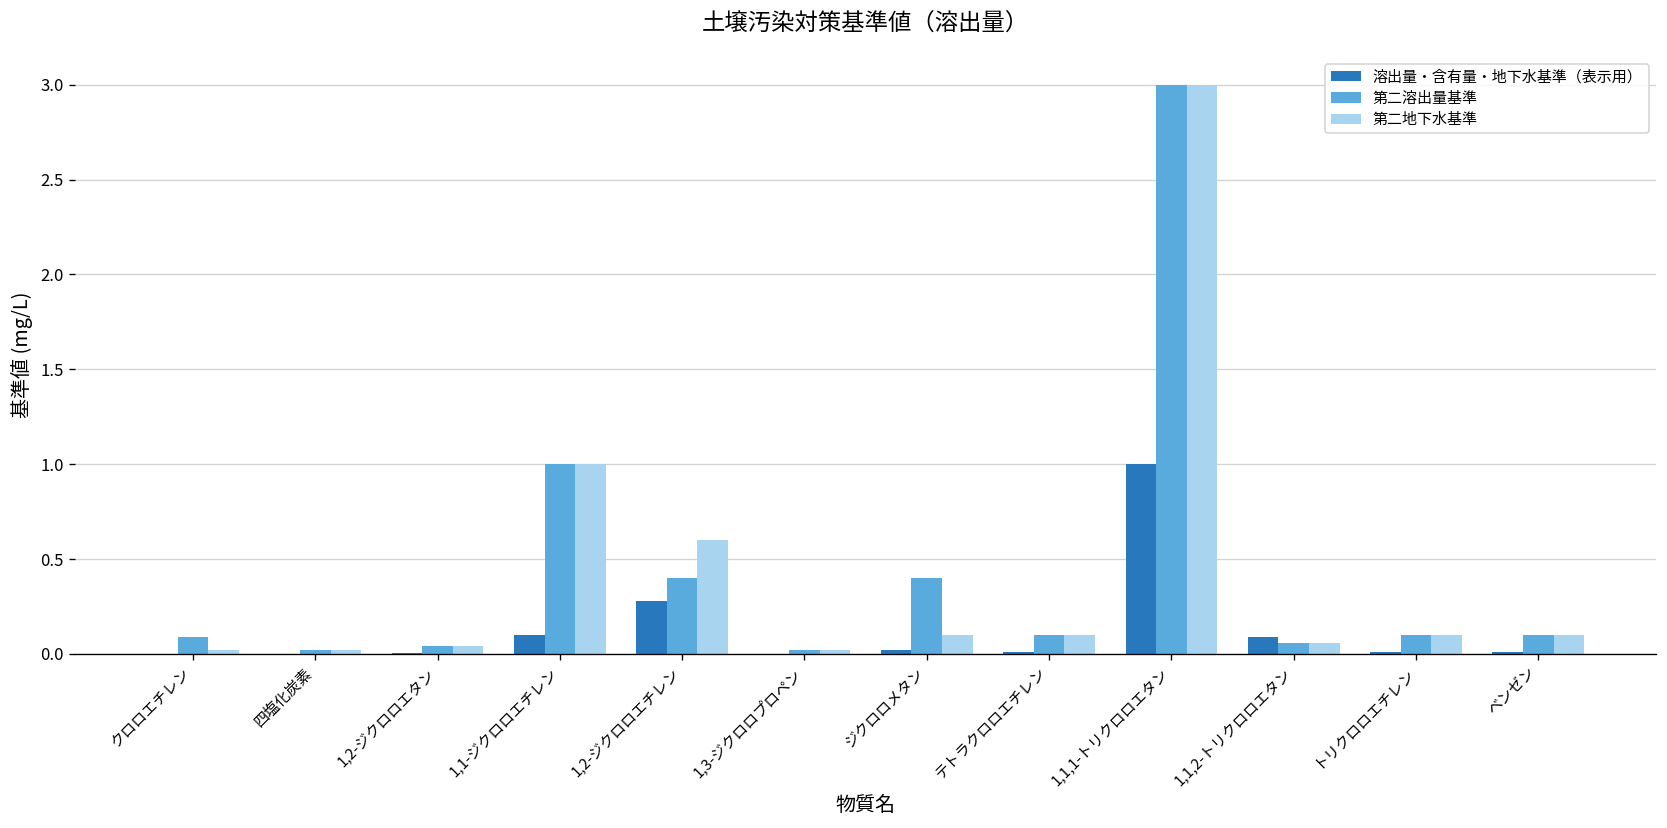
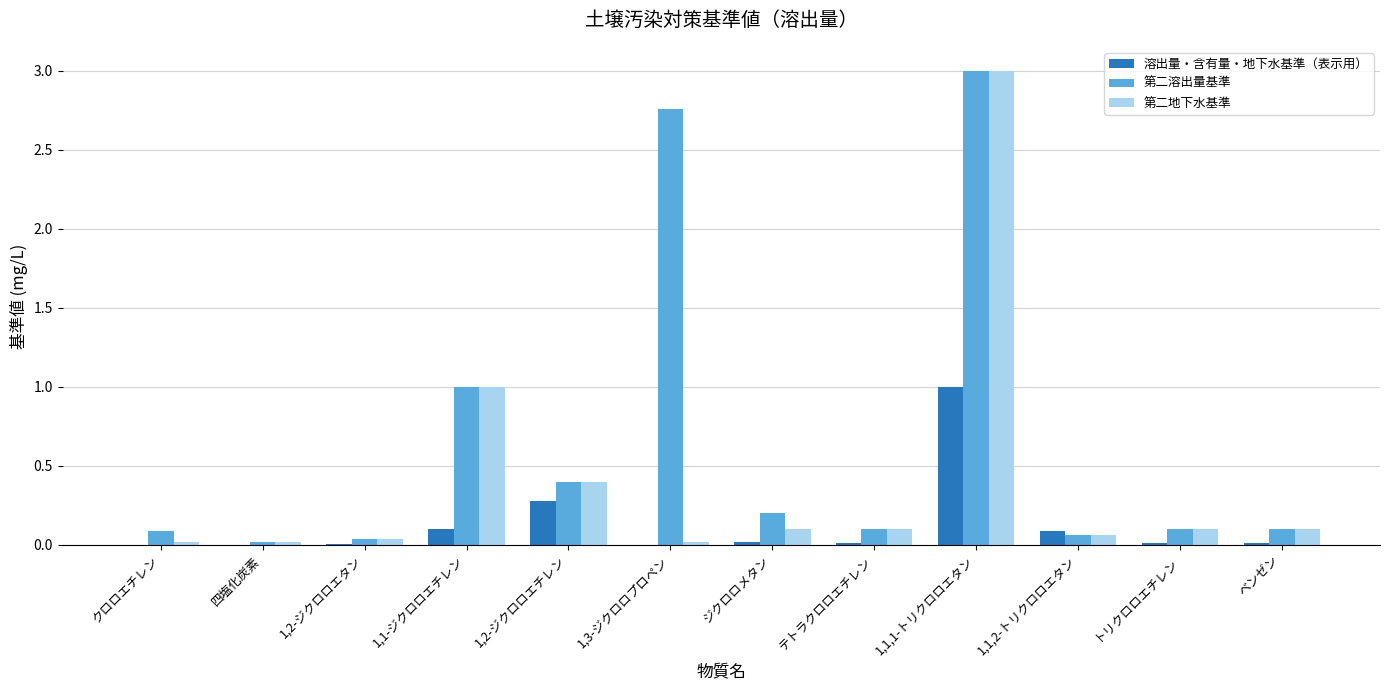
  {
    "溶出量・含有量・地下水基準（表示用）": {
      "1,1-ジクロロエチレン": 0.10,
      "1,2-ジクロロエチレン": 0.28,
      "ジクロロメタン": 0.02,
      "1,1,1-トリクロロエタン": 1.00,
      "1,1,2-トリクロロエタン": 0.09
    },
    "第二溶出量基準": {
      "クロロエチレン": 0.09,
      "四塩化炭素": 0.02,
      "1,2-ジクロロエタン": 0.04,
      "1,1-ジクロロエチレン": 1.00,
      "1,2-ジクロロエチレン": 0.40,
-     "1,3-ジクロロプロペン": 0.02,
-     "ジクロロメタン": 0.4,
+     "1,3-ジクロロプロペン": 2.76,
+     "ジクロロメタン": 0.2,
      "テトラクロロエチレン": 0.10,
      "1,1,1-トリクロロエタン": 3.00,
      "1,1,2-トリクロロエタン": 0.06,
      "トリクロロエチレン": 0.10,
      "ベンゼン": 0.10
    },
    "第二地下水基準": {
      "クロロエチレン": 0.02,
      "四塩化炭素": 0.02,
      "1,2-ジクロロエタン": 0.04,
      "1,1-ジクロロエチレン": 1.0,
-     "1,2-ジクロロエチレン": 0.6,
+     "1,2-ジクロロエチレン": 0.4,
      "1,3-ジクロロプロペン": 0.02,
      "ジクロロメタン": 0.1,
      "テトラクロロエチレン": 0.1,
      "1,1,1-トリクロロエタン": 3.0,
      "1,1,2-トリクロロエタン": 0.06,
      "トリクロロエチレン": 0.1,
      "ベンゼン": 0.1
    }
  }
